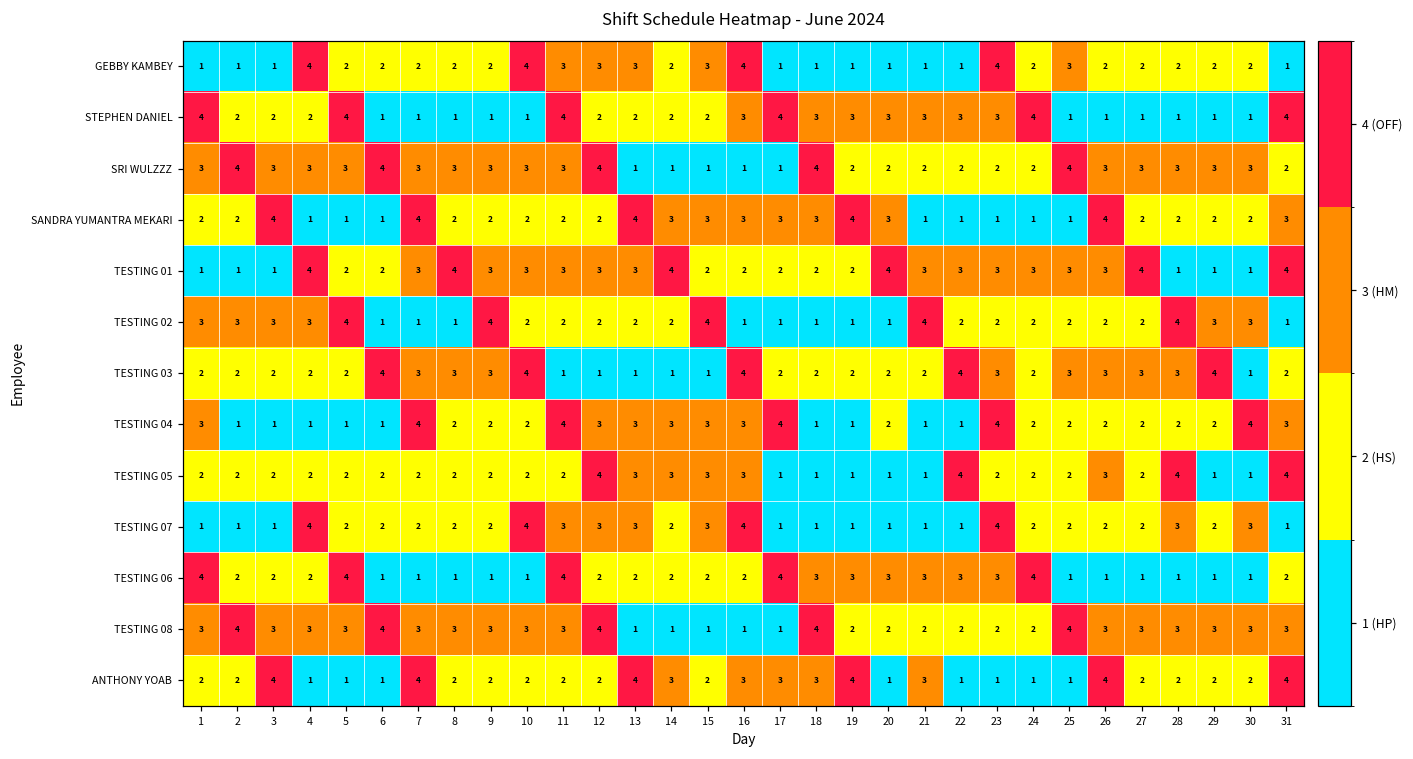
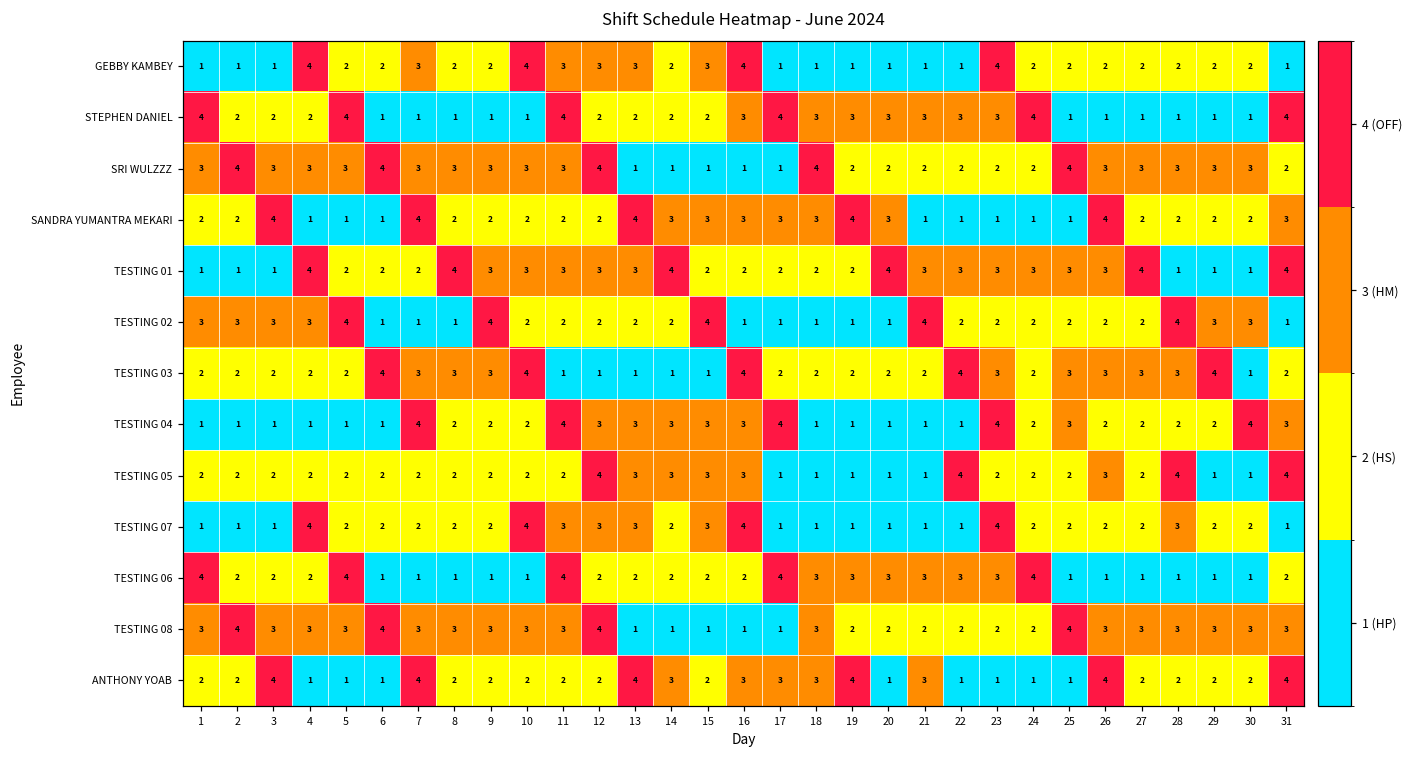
  {
    "GEBBY KAMBEY": {
      "1": 1,
      "2": 1,
      "3": 1,
      "4": 4,
      "5": 2,
      "6": 2,
-     "7": 2,
+     "7": 3,
      "8": 2,
      "9": 2,
      "10": 4,
      "11": 3,
      "12": 3,
      "13": 3,
      "14": 2,
      "15": 3,
      "16": 4,
      "17": 1,
      "18": 1,
      "19": 1,
      "20": 1,
      "21": 1,
      "22": 1,
      "23": 4,
      "24": 2,
-     "25": 3,
+     "25": 2,
      "26": 2,
      "27": 2,
      "28": 2,
      "29": 2,
      "30": 2,
      "31": 1
    },
    "TESTING 01": {
      "1": 1,
      "2": 1,
      "3": 1,
      "4": 4,
      "5": 2,
      "6": 2,
-     "7": 3,
+     "7": 2,
      "8": 4,
      "9": 3,
      "10": 3,
      "11": 3,
      "12": 3,
      "13": 3,
      "14": 4,
      "15": 2,
      "16": 2,
      "17": 2,
      "18": 2,
      "19": 2,
      "20": 4,
      "21": 3,
      "22": 3,
      "23": 3,
      "24": 3,
      "25": 3,
      "26": 3,
      "27": 4,
      "28": 1,
      "29": 1,
      "30": 1,
      "31": 4
    },
    "TESTING 04": {
-     "1": 3,
+     "1": 1,
      "2": 1,
      "3": 1,
      "4": 1,
      "5": 1,
      "6": 1,
      "7": 4,
      "8": 2,
      "9": 2,
      "10": 2,
      "11": 4,
      "12": 3,
      "13": 3,
      "14": 3,
      "15": 3,
      "16": 3,
      "17": 4,
      "18": 1,
      "19": 1,
-     "20": 2,
+     "20": 1,
      "21": 1,
      "22": 1,
      "23": 4,
      "24": 2,
-     "25": 2,
+     "25": 3,
      "26": 2,
      "27": 2,
      "28": 2,
      "29": 2,
      "30": 4,
      "31": 3
    },
    "TESTING 07": {
      "1": 1,
      "2": 1,
      "3": 1,
      "4": 4,
      "5": 2,
      "6": 2,
      "7": 2,
      "8": 2,
      "9": 2,
      "10": 4,
      "11": 3,
      "12": 3,
      "13": 3,
      "14": 2,
      "15": 3,
      "16": 4,
      "17": 1,
      "18": 1,
      "19": 1,
      "20": 1,
      "21": 1,
      "22": 1,
      "23": 4,
      "24": 2,
      "25": 2,
      "26": 2,
      "27": 2,
      "28": 3,
      "29": 2,
-     "30": 3,
+     "30": 2,
      "31": 1
    },
    "TESTING 08": {
      "1": 3,
      "2": 4,
      "3": 3,
      "4": 3,
      "5": 3,
      "6": 4,
      "7": 3,
      "8": 3,
      "9": 3,
      "10": 3,
      "11": 3,
      "12": 4,
      "13": 1,
      "14": 1,
      "15": 1,
      "16": 1,
      "17": 1,
-     "18": 4,
+     "18": 3,
      "19": 2,
      "20": 2,
      "21": 2,
      "22": 2,
      "23": 2,
      "24": 2,
      "25": 4,
      "26": 3,
      "27": 3,
      "28": 3,
      "29": 3,
      "30": 3,
      "31": 3
    }
  }
